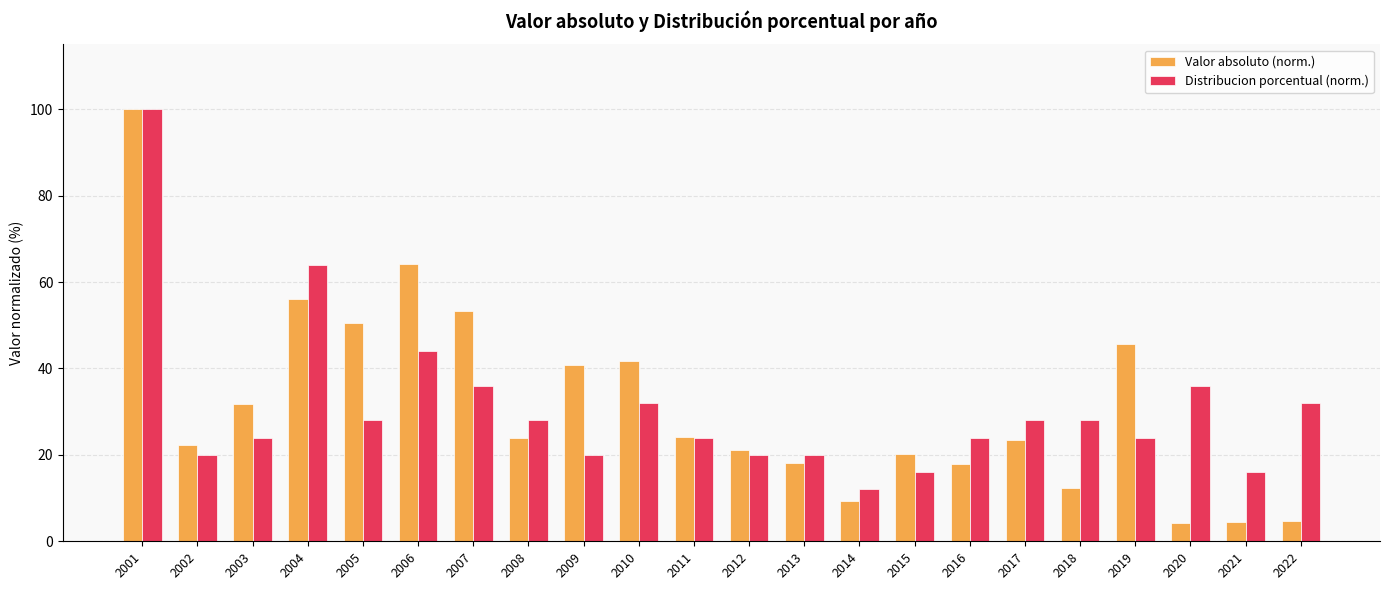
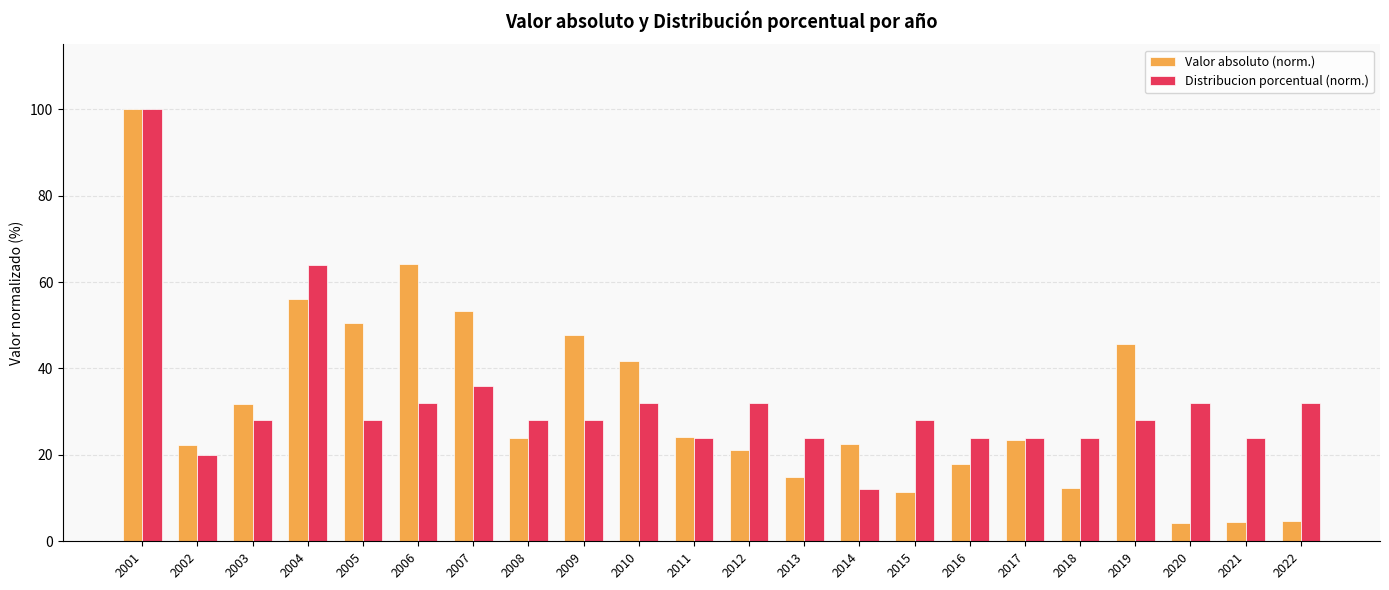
  {
    "Valor absoluto (norm.)": {
      "2001": 100,
      "2002": 22,
      "2003": 32,
      "2004": 56,
      "2005": 50,
      "2006": 64,
      "2007": 53,
      "2008": 24,
-     "2009": 41,
+     "2009": 48,
      "2010": 42,
      "2011": 24,
      "2012": 21,
-     "2013": 18,
-     "2014": 9,
-     "2015": 20,
+     "2013": 15,
+     "2014": 23,
+     "2015": 11,
      "2016": 18,
      "2017": 23,
      "2018": 12,
      "2019": 46,
      "2020": 4,
      "2021": 4,
      "2022": 5
    },
    "Distribucion porcentual (norm.)": {
      "2001": 100,
      "2002": 20,
-     "2003": 24,
+     "2003": 28,
      "2004": 64,
      "2005": 28,
-     "2006": 44,
+     "2006": 32,
      "2007": 36,
      "2008": 28,
-     "2009": 20,
+     "2009": 28,
      "2010": 32,
      "2011": 24,
-     "2012": 20,
-     "2013": 20,
+     "2012": 32,
+     "2013": 24,
      "2014": 12,
-     "2015": 16,
+     "2015": 28,
      "2016": 24,
-     "2017": 28,
-     "2018": 28,
-     "2019": 24,
-     "2020": 36,
-     "2021": 16,
+     "2017": 24,
+     "2018": 24,
+     "2019": 28,
+     "2020": 32,
+     "2021": 24,
      "2022": 32
    }
  }
